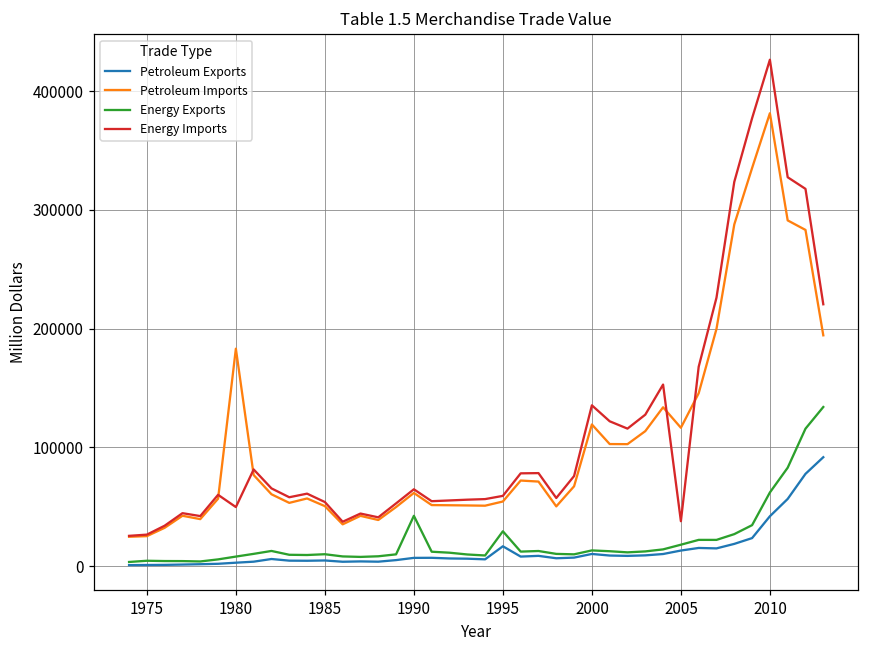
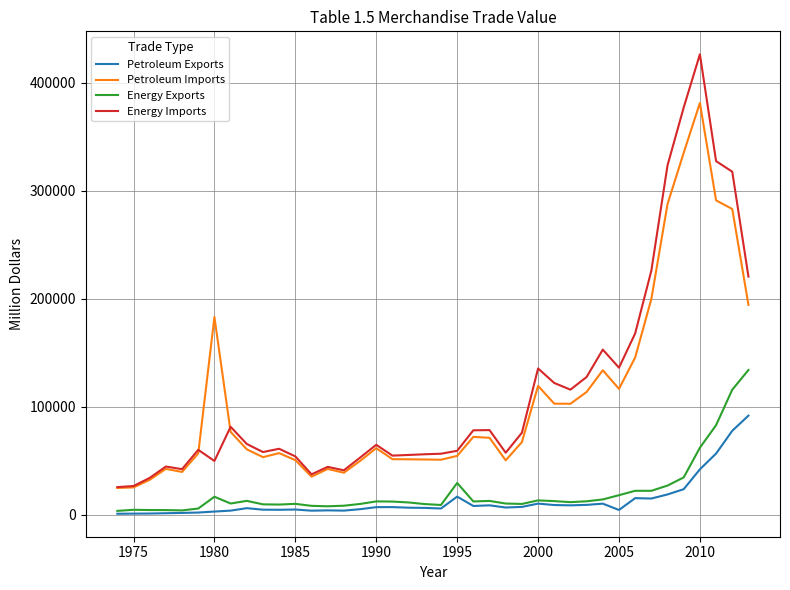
  {
    "Petroleum Exports": {
      "1975": 1000,
      "1980": 3000,
      "1985": 5000,
      "1990": 7000,
      "1995": 17000,
      "2000": 10000,
-     "2005": 13000,
+     "2005": 4000,
      "2010": 42000
    },
    "Petroleum Imports": {
      "1980": 183000,
      "1985": 50000,
      "1990": 62000,
      "1995": 54000,
      "2000": 119000,
      "2005": 116000,
      "2010": 381000
    },
    "Energy Exports": {
      "1975": 4000,
-     "1980": 8000,
+     "1980": 17000,
      "1985": 10000,
-     "1990": 42000,
+     "1990": 12000,
      "1995": 29000,
      "2000": 13000,
      "2005": 18000,
      "2010": 62000
    },
    "Energy Imports": {
      "1980": 50000,
      "1985": 54000,
      "1990": 65000,
      "1995": 59000,
      "2000": 135000,
-     "2005": 38000,
+     "2005": 136000,
      "2010": 426000
    }
  }
